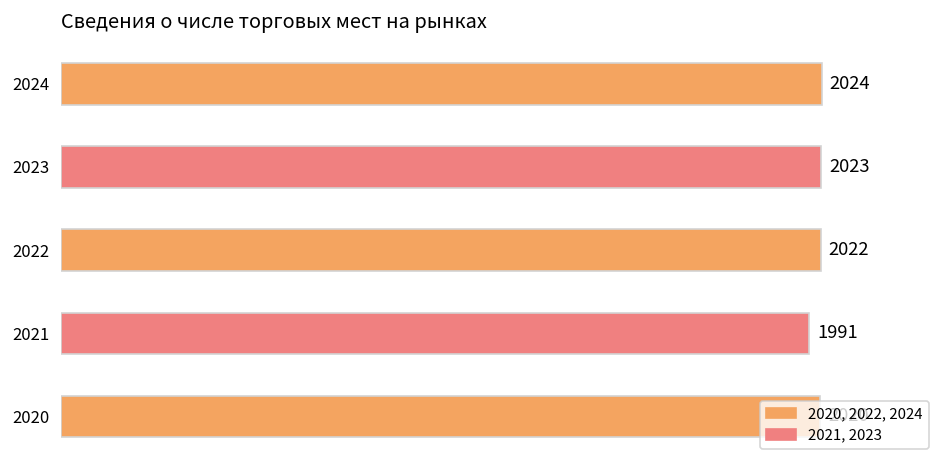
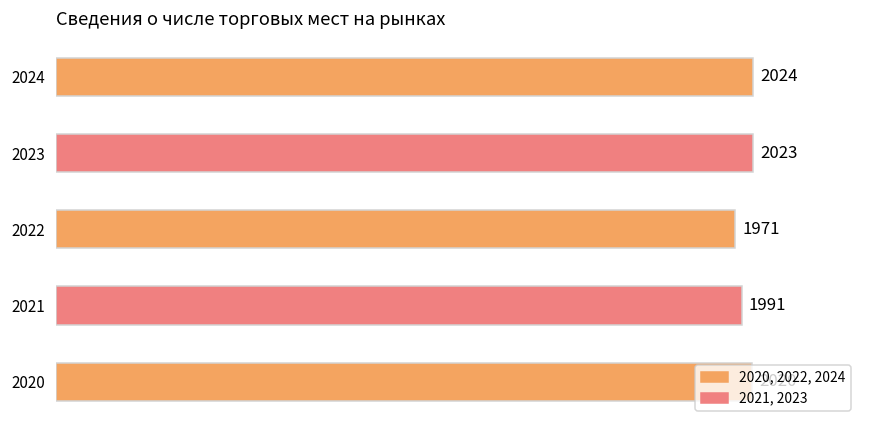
  {
    "2024": 2024,
    "2023": 2023,
-   "2022": 2022,
+   "2022": 1971,
    "2021": 1991
  }
